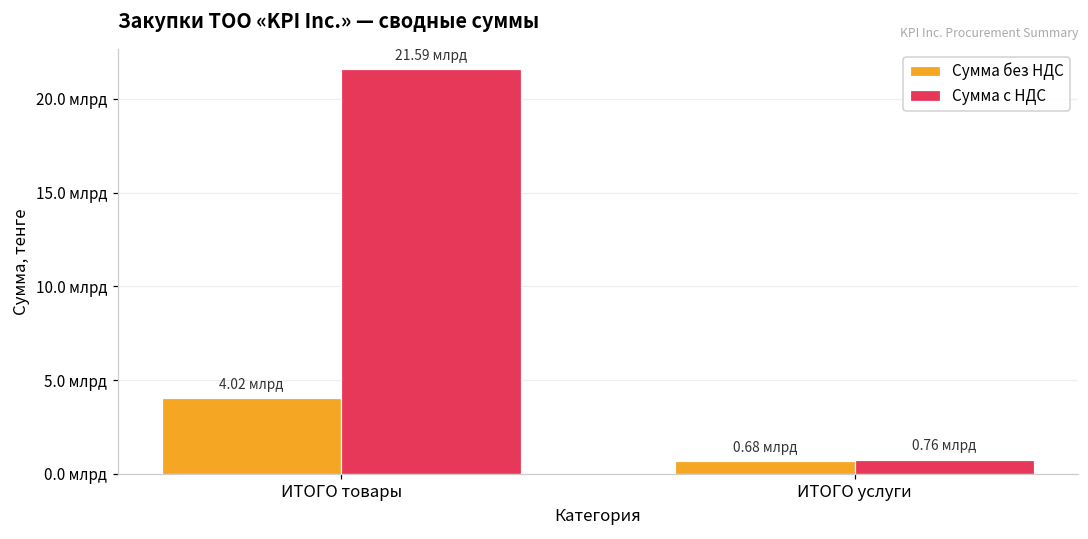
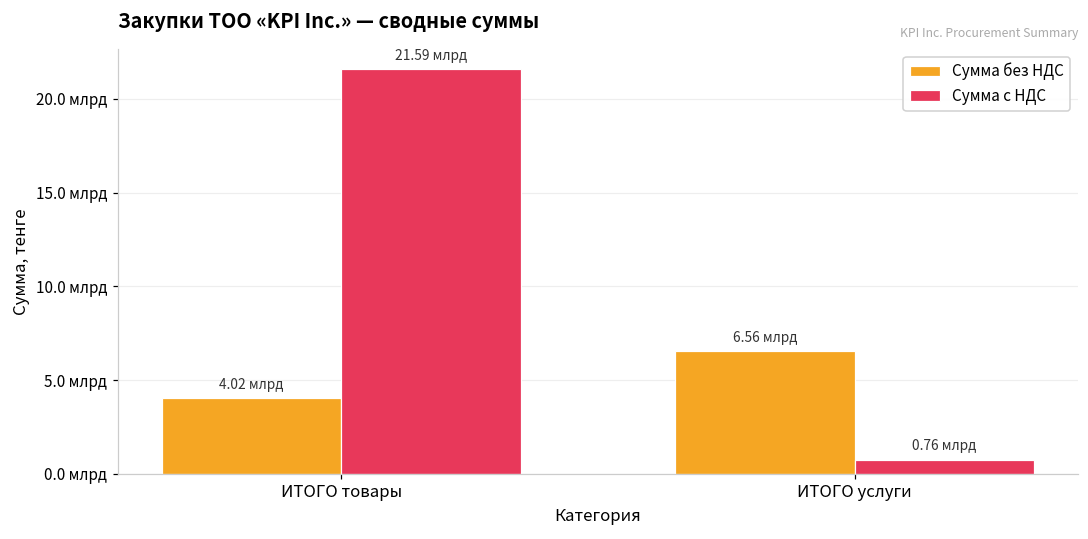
  {
    "Сумма без НДС": {
-     "ИТОГО услуги": 0.68
+     "ИТОГО услуги": 6.56
    }
  }
